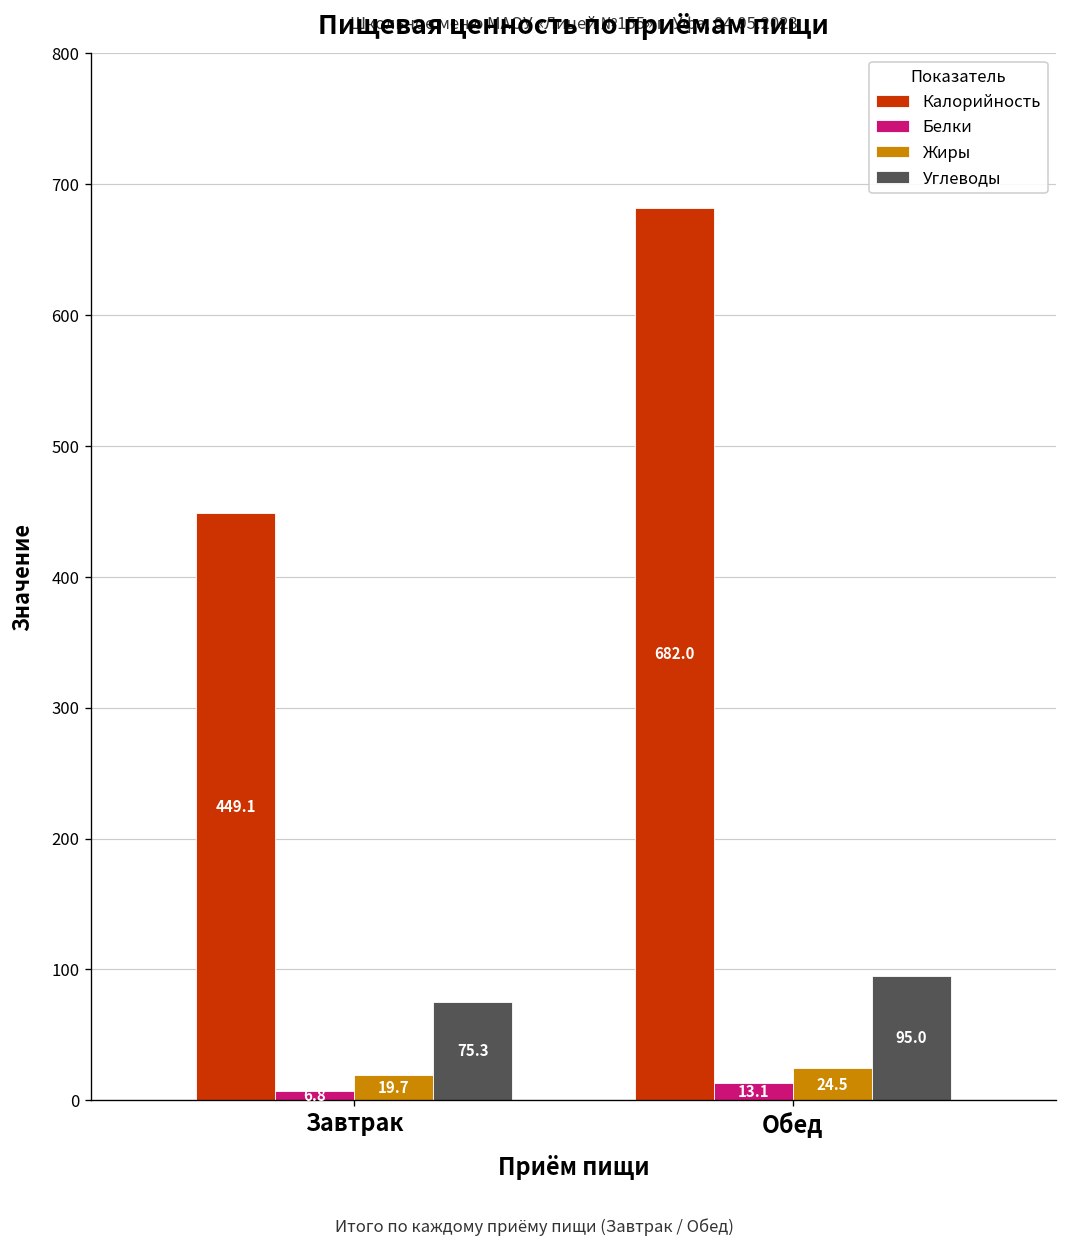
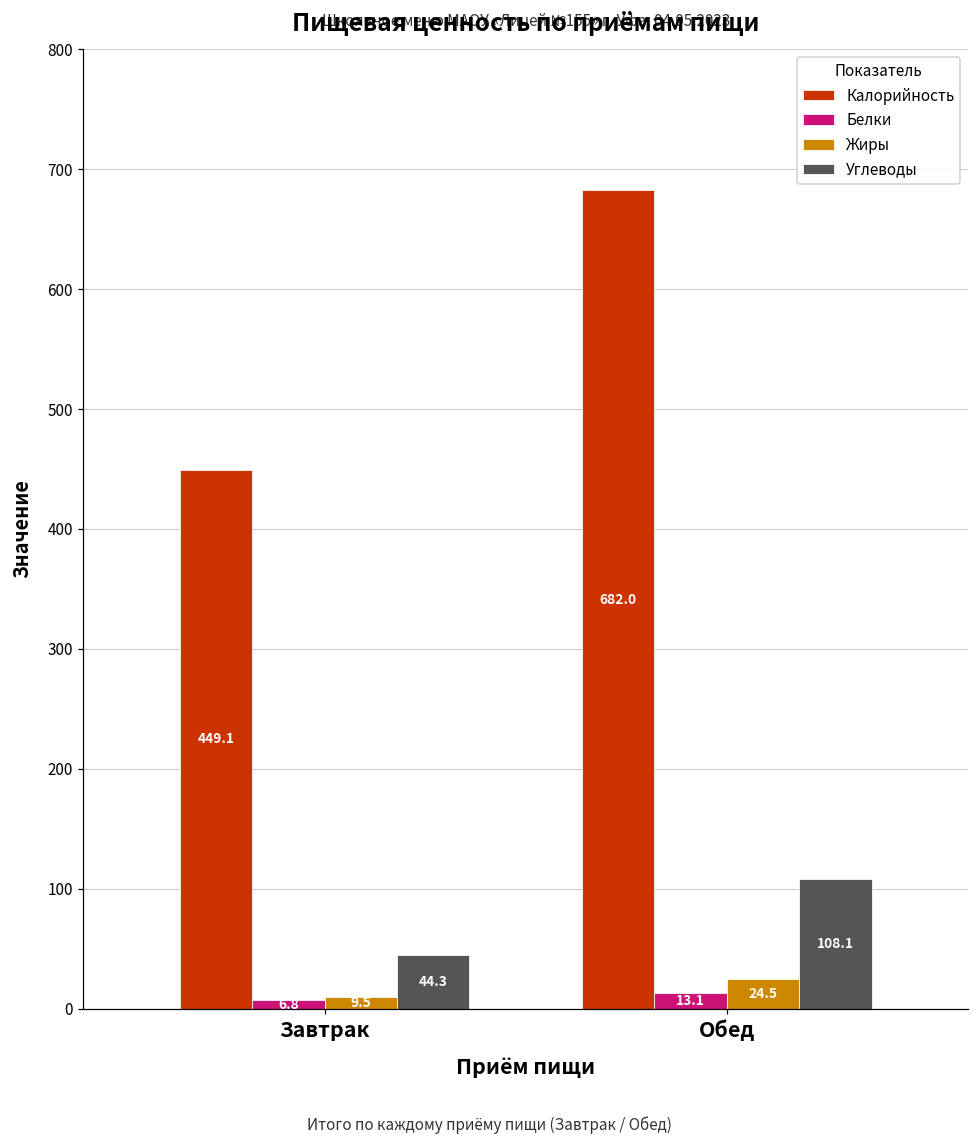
  {
    "Калорийность": {
      "Завтрак": 449.1,
      "Обед": 682.0
    },
    "Белки": {
      "Обед": 13.1
    },
    "Жиры": {
-     "Завтрак": 19.7,
+     "Завтрак": 9.5,
      "Обед": 24.5
    },
    "Углеводы": {
-     "Завтрак": 75.3,
-     "Обед": 95.0
+     "Завтрак": 44.3,
+     "Обед": 108.1
    }
  }
